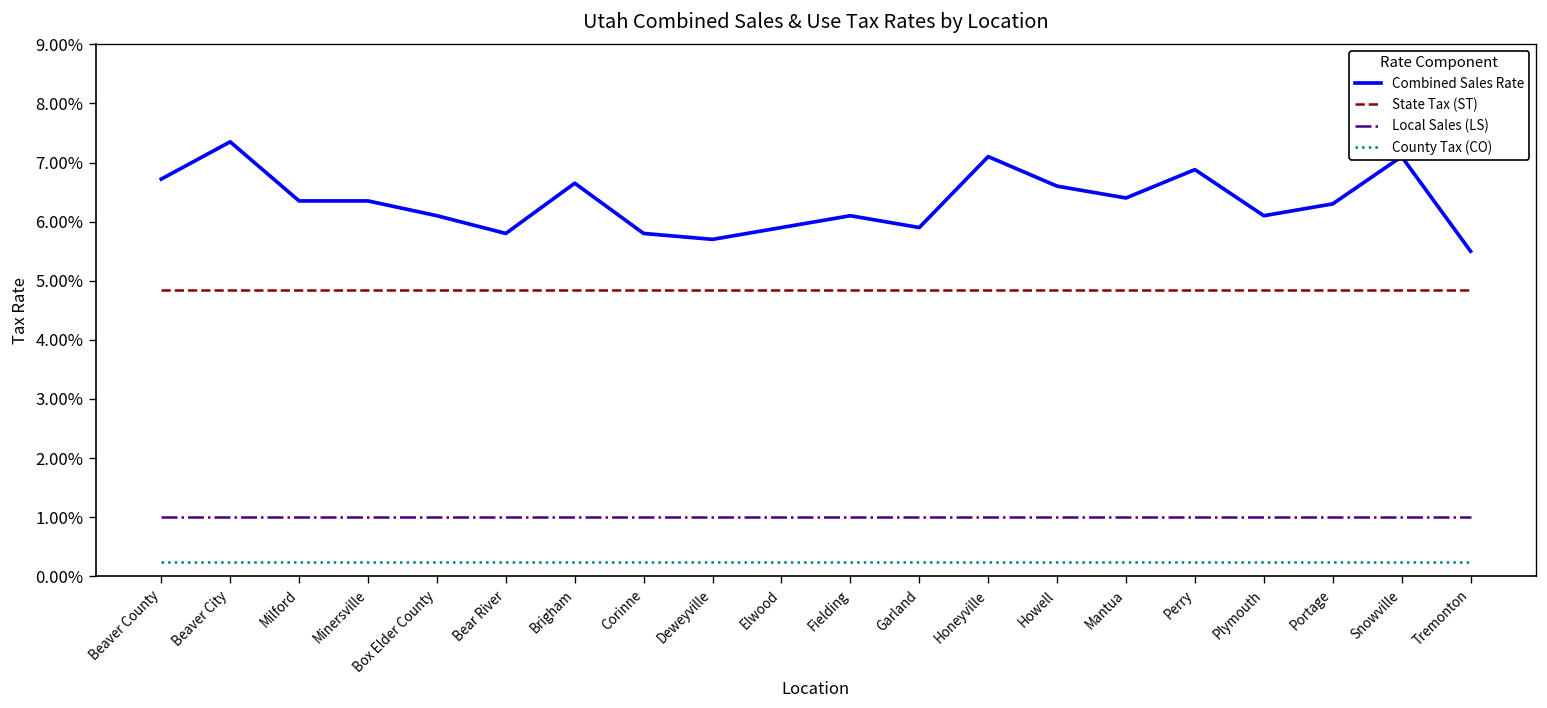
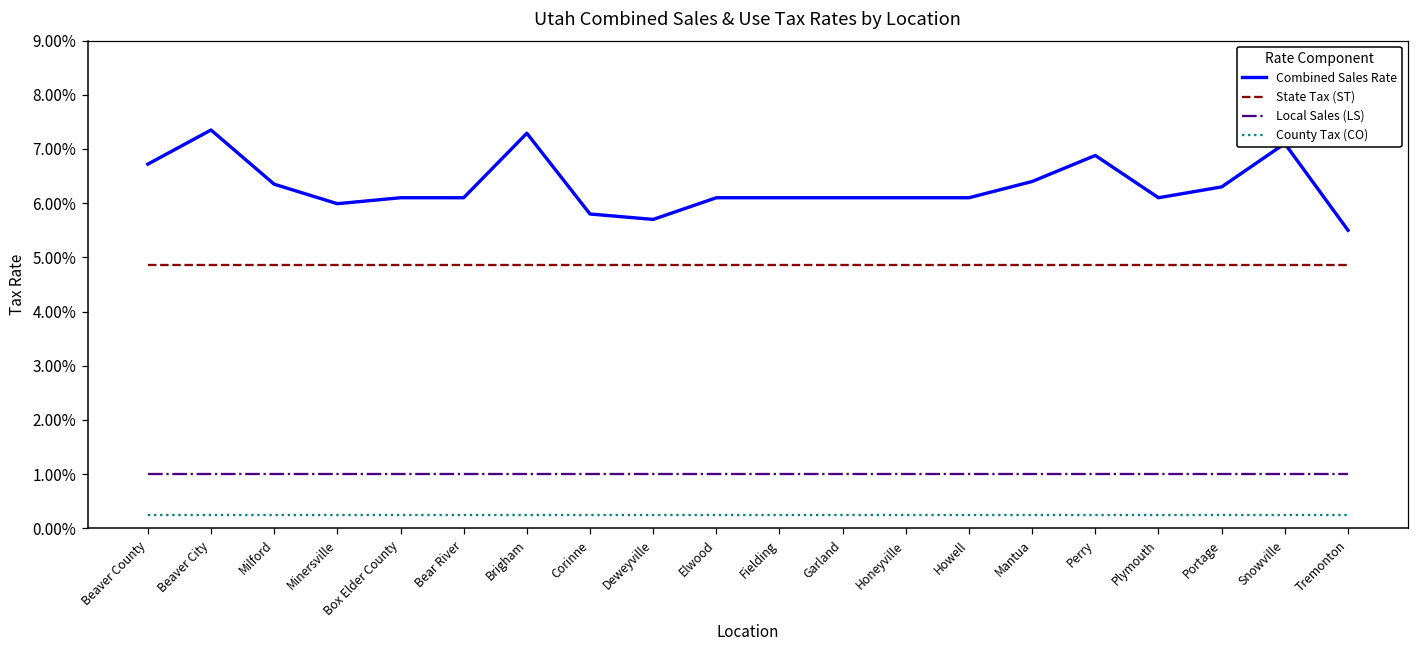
  {
    "Combined Sales Rate": {
      "Beaver County": "6.7%",
      "Beaver City": "7.4%",
      "Milford": "6.4%",
-     "Minersville": "6.4%",
+     "Minersville": "6.0%",
      "Box Elder County": "6.1%",
-     "Bear River": "5.8%",
-     "Brigham": "6.7%",
+     "Bear River": "6.1%",
+     "Brigham": "7.3%",
      "Corinne": "5.8%",
      "Deweyville": "5.7%",
-     "Elwood": "5.9%",
+     "Elwood": "6.1%",
      "Fielding": "6.1%",
-     "Garland": "5.9%",
-     "Honeyville": "7.1%",
-     "Howell": "6.6%",
+     "Garland": "6.1%",
+     "Honeyville": "6.1%",
+     "Howell": "6.1%",
      "Mantua": "6.4%",
      "Perry": "6.9%",
      "Plymouth": "6.1%",
      "Portage": "6.3%",
      "Snowville": "7.1%",
      "Tremonton": "5.5%"
    },
    "State Tax (ST)": {
      "Beaver County": "4.9%",
      "Beaver City": "4.9%",
      "Milford": "4.9%",
      "Minersville": "4.9%",
      "Box Elder County": "4.9%",
      "Bear River": "4.9%",
      "Brigham": "4.9%",
      "Corinne": "4.9%",
      "Deweyville": "4.9%",
      "Elwood": "4.9%",
      "Fielding": "4.9%",
      "Garland": "4.9%",
      "Honeyville": "4.9%",
      "Howell": "4.9%",
      "Mantua": "4.9%",
      "Perry": "4.9%",
      "Plymouth": "4.9%",
      "Portage": "4.9%",
      "Snowville": "4.9%",
      "Tremonton": "4.9%"
    },
    "Local Sales (LS)": {
      "Beaver County": "1.0%",
      "Beaver City": "1.0%",
      "Milford": "1.0%",
      "Minersville": "1.0%",
      "Box Elder County": "1.0%",
      "Bear River": "1.0%",
      "Brigham": "1.0%",
      "Corinne": "1.0%",
      "Deweyville": "1.0%",
      "Elwood": "1.0%",
      "Fielding": "1.0%",
      "Garland": "1.0%",
      "Honeyville": "1.0%",
      "Howell": "1.0%",
      "Mantua": "1.0%",
      "Perry": "1.0%",
      "Plymouth": "1.0%",
      "Portage": "1.0%",
      "Snowville": "1.0%",
      "Tremonton": "1.0%"
    },
    "County Tax (CO)": {
      "Beaver County": "0.3%",
      "Beaver City": "0.3%",
      "Milford": "0.3%",
      "Minersville": "0.3%",
      "Box Elder County": "0.3%",
      "Bear River": "0.3%",
      "Brigham": "0.3%",
      "Corinne": "0.3%",
      "Deweyville": "0.3%",
      "Elwood": "0.3%",
      "Fielding": "0.3%",
      "Garland": "0.3%",
      "Honeyville": "0.3%",
      "Howell": "0.3%",
      "Mantua": "0.3%",
      "Perry": "0.3%",
      "Plymouth": "0.3%",
      "Portage": "0.3%",
      "Snowville": "0.3%",
      "Tremonton": "0.3%"
    }
  }
